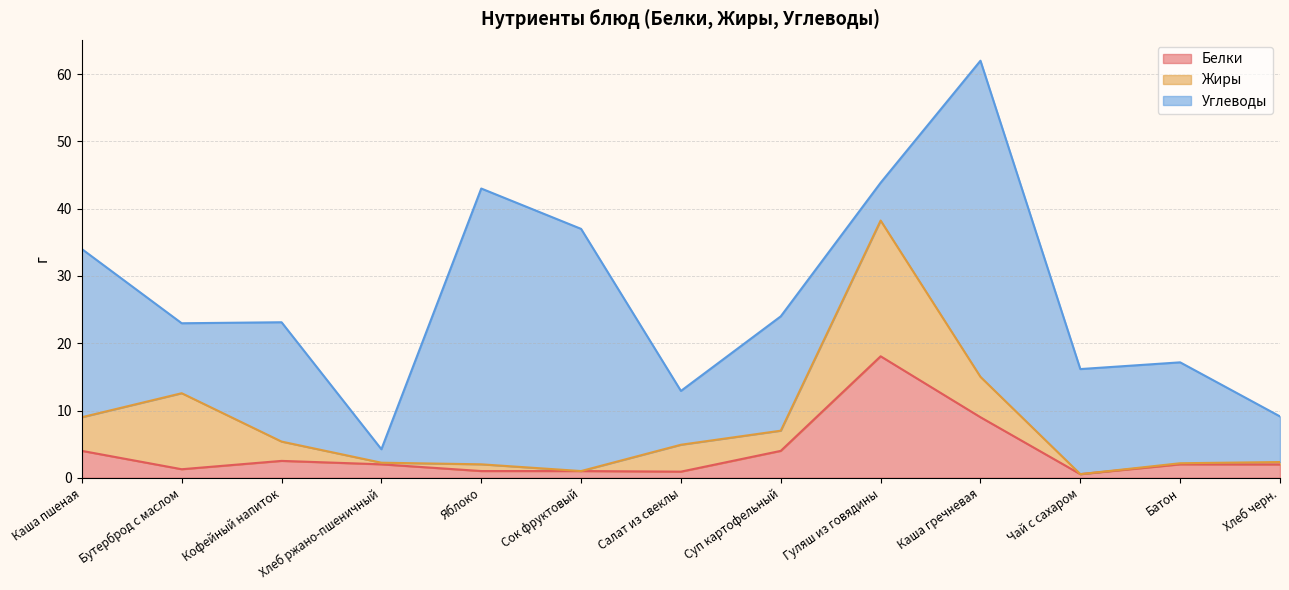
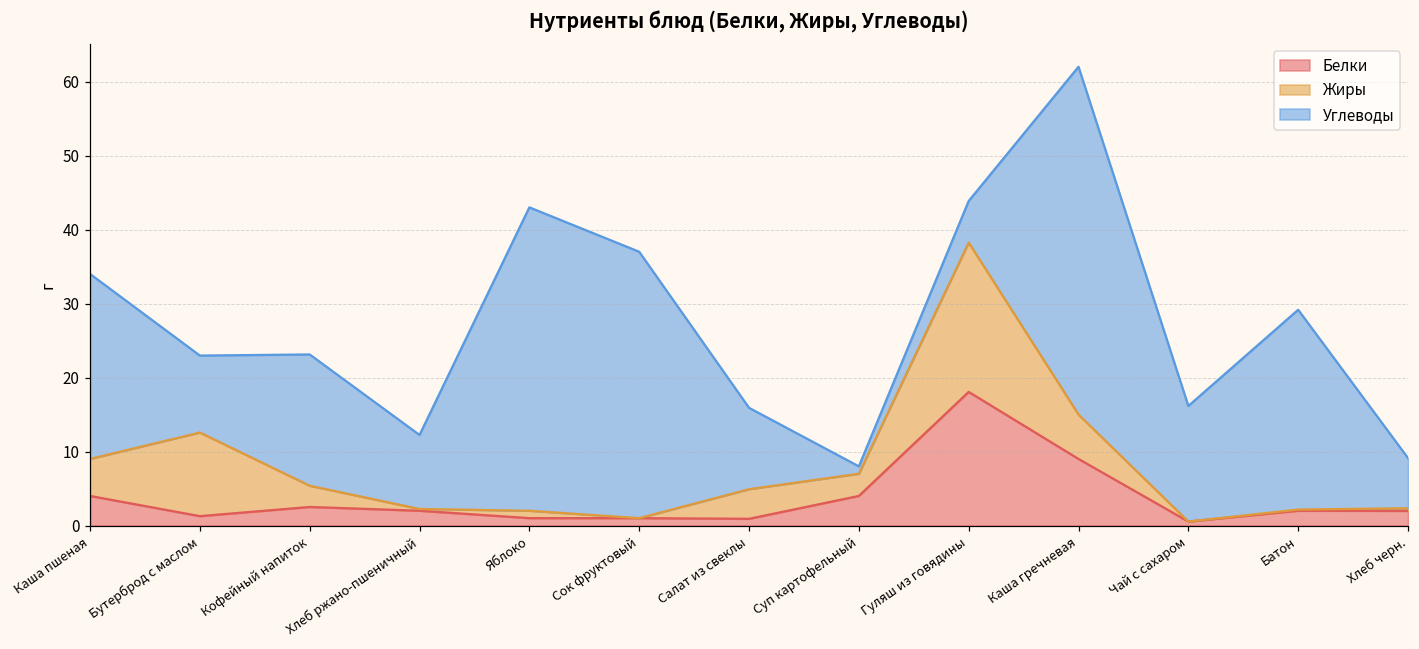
  {
    "Углеводы": {
      "Каша пшеная": 25,
      "Бутерброд с маслом": 10,
      "Кофейный напиток": 18,
-     "Хлеб ржано-пшеничный": 2,
+     "Хлеб ржано-пшеничный": 10,
      "Яблоко": 41,
      "Сок фруктовый": 36,
-     "Салат из свеклы": 8,
-     "Суп картофельный": 17,
+     "Салат из свеклы": 11,
+     "Суп картофельный": 1,
      "Гуляш из говядины": 6,
      "Каша гречневая": 47,
      "Чай с сахаром": 16,
-     "Батон": 15,
+     "Батон": 27,
      "Хлеб черн.": 7
    }
  }
